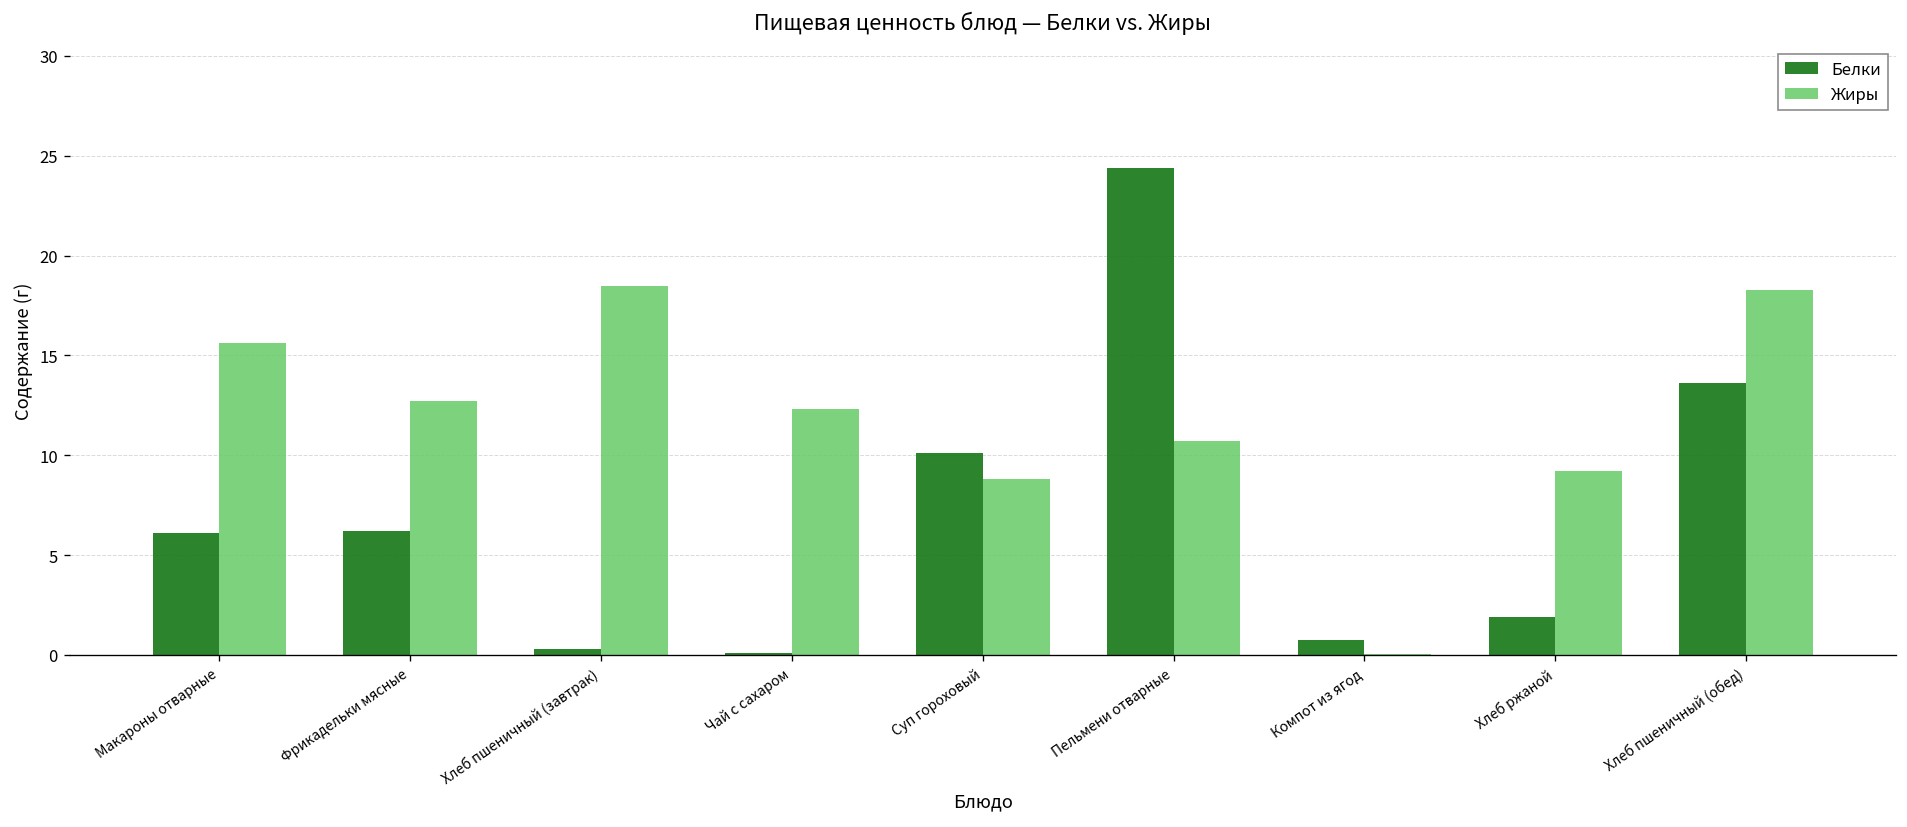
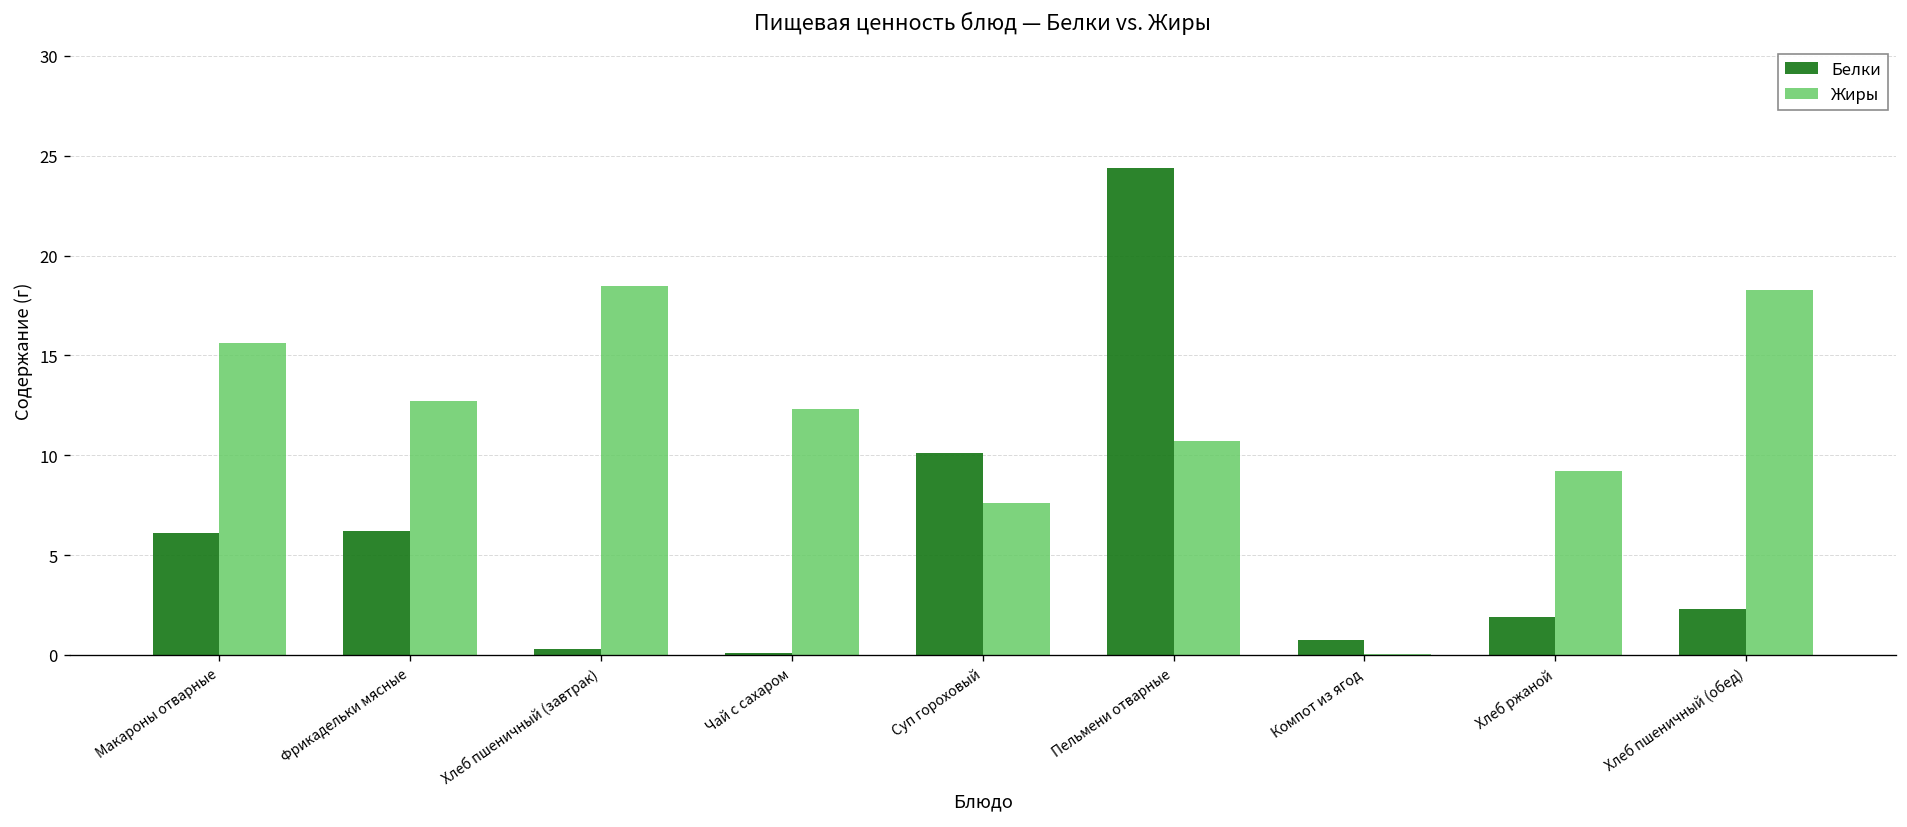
  {
    "Белки": {
      "Макароны отварные": 6.1,
      "Фрикадельки мясные": 6.2,
      "Хлеб пшеничный (завтрак)": 0.3,
      "Суп гороховый": 10.1,
      "Пельмени отварные": 24.4,
      "Компот из ягод": 0.8,
      "Хлеб ржаной": 1.9,
-     "Хлеб пшеничный (обед)": 13.6
+     "Хлеб пшеничный (обед)": 2.3
    },
    "Жиры": {
      "Макароны отварные": 15.6,
      "Фрикадельки мясные": 12.7,
      "Хлеб пшеничный (завтрак)": 18.5,
      "Чай с сахаром": 12.3,
-     "Суп гороховый": 8.8,
+     "Суп гороховый": 7.6,
      "Пельмени отварные": 10.7,
      "Хлеб ржаной": 9.2,
      "Хлеб пшеничный (обед)": 18.3
    }
  }
